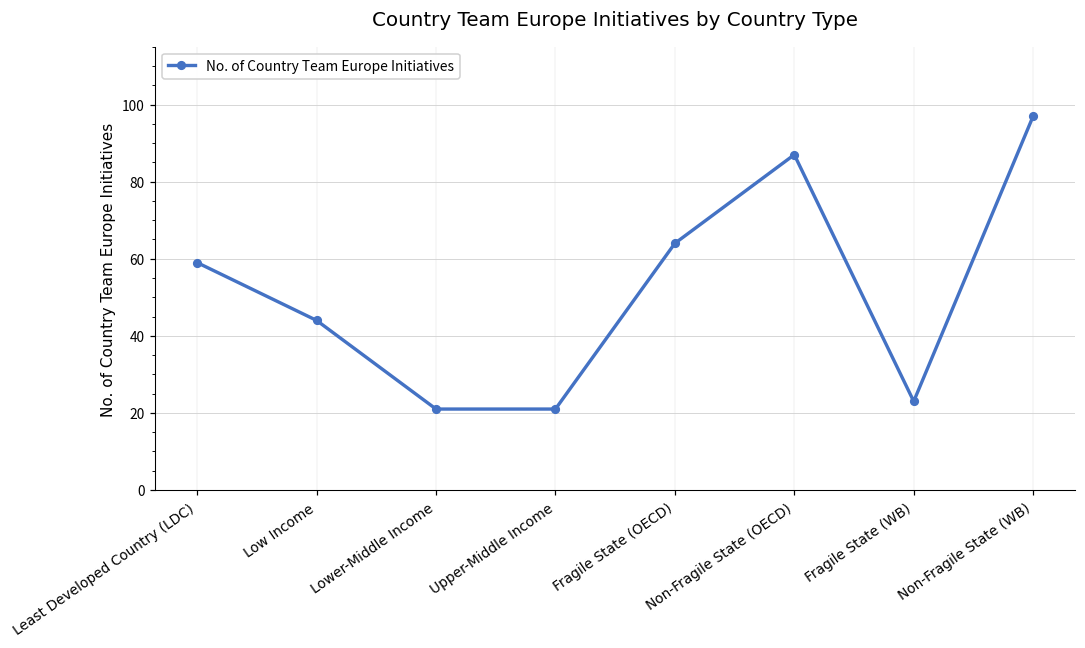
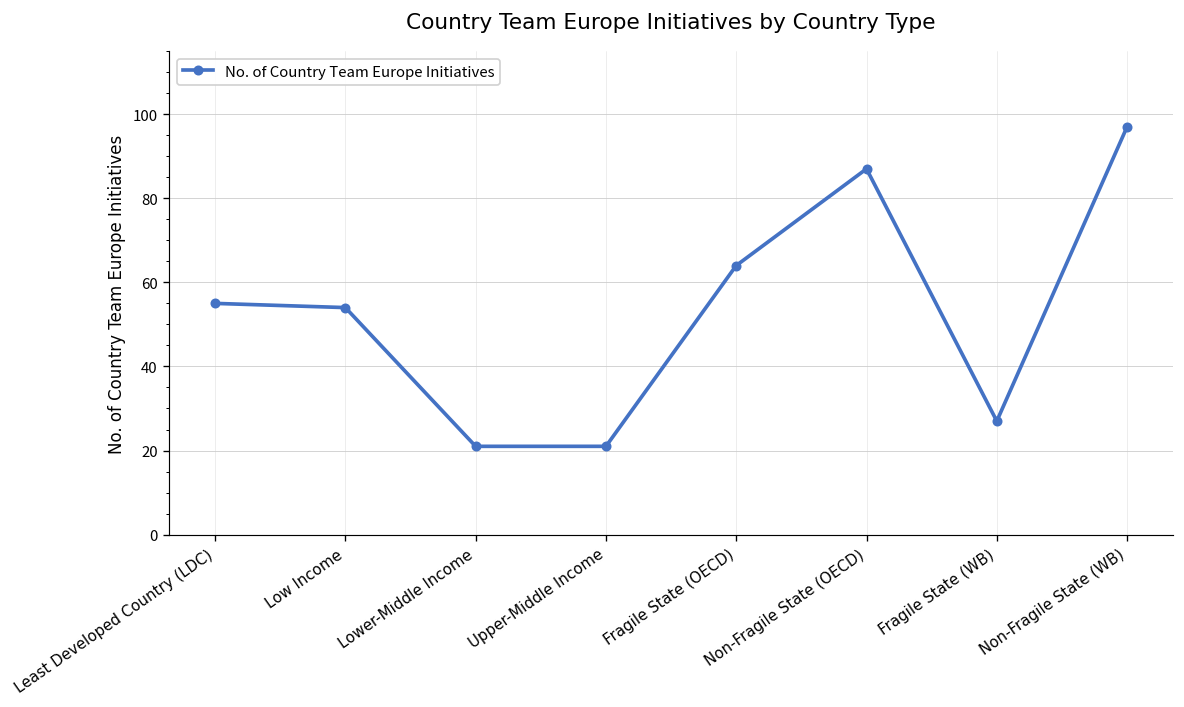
  {
-   "Least Developed Country (LDC)": 59,
-   "Low Income": 44,
+   "Least Developed Country (LDC)": 55,
+   "Low Income": 54,
    "Lower-Middle Income": 21,
    "Upper-Middle Income": 21,
    "Fragile State (OECD)": 64,
    "Non-Fragile State (OECD)": 87,
-   "Fragile State (WB)": 23,
+   "Fragile State (WB)": 27,
    "Non-Fragile State (WB)": 97
  }
